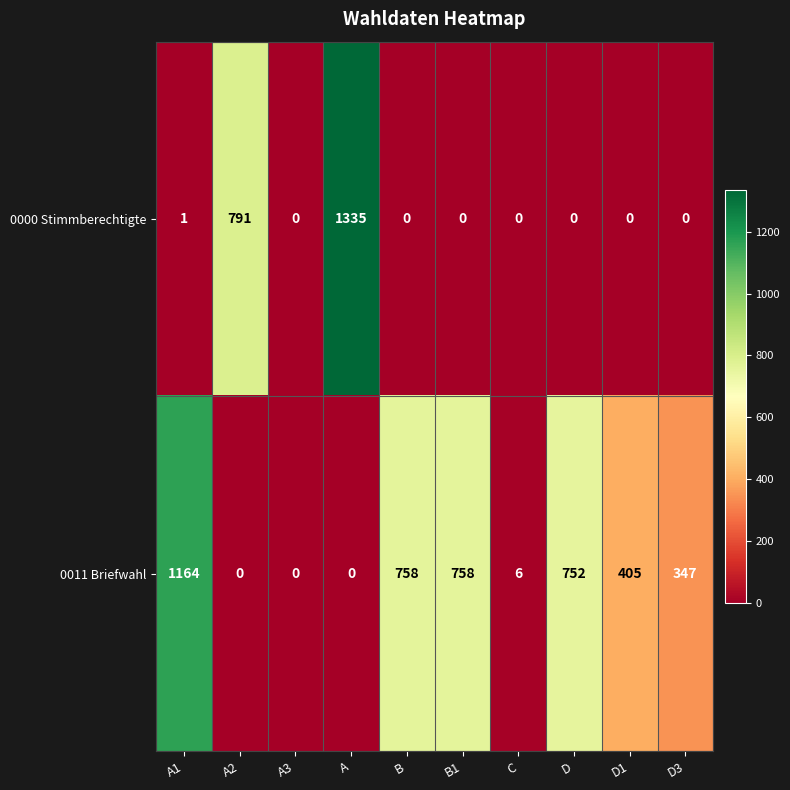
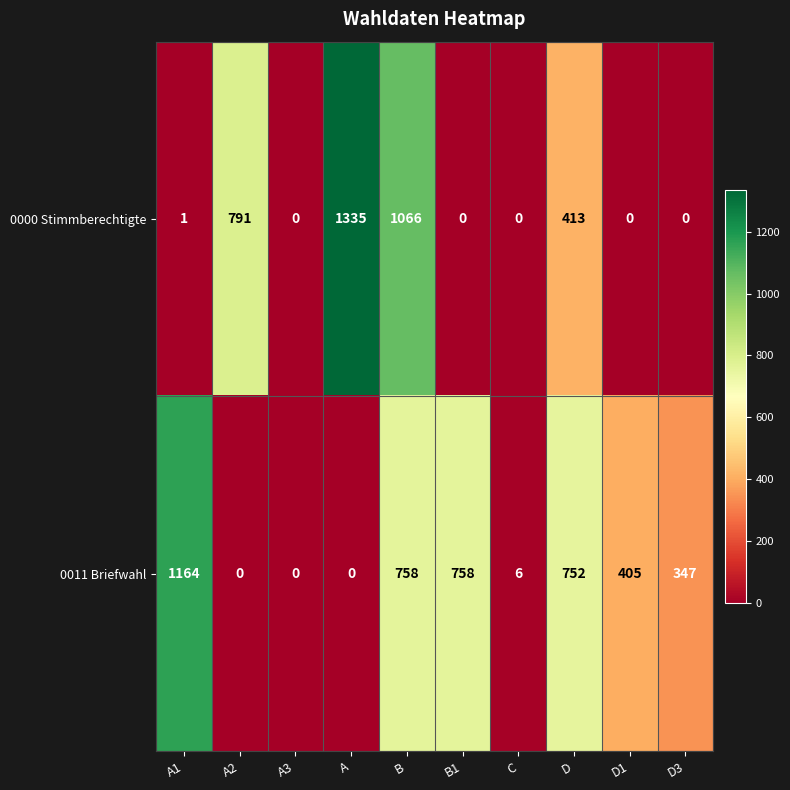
  {
    "0000 Stimmberechtigte": {
      "A1": 1,
      "A2": 791,
      "A3": 0,
      "A": 1335,
-     "B": 0,
+     "B": 1066,
      "B1": 0,
      "C": 0,
-     "D": 0,
+     "D": 413,
      "D1": 0,
      "D3": 0
    },
    "0011 Briefwahl": {
      "A1": 1164,
      "A2": 0,
      "A3": 0,
      "A": 0,
      "B": 758,
      "B1": 758,
      "C": 6,
      "D": 752,
      "D1": 405,
      "D3": 347
    }
  }
